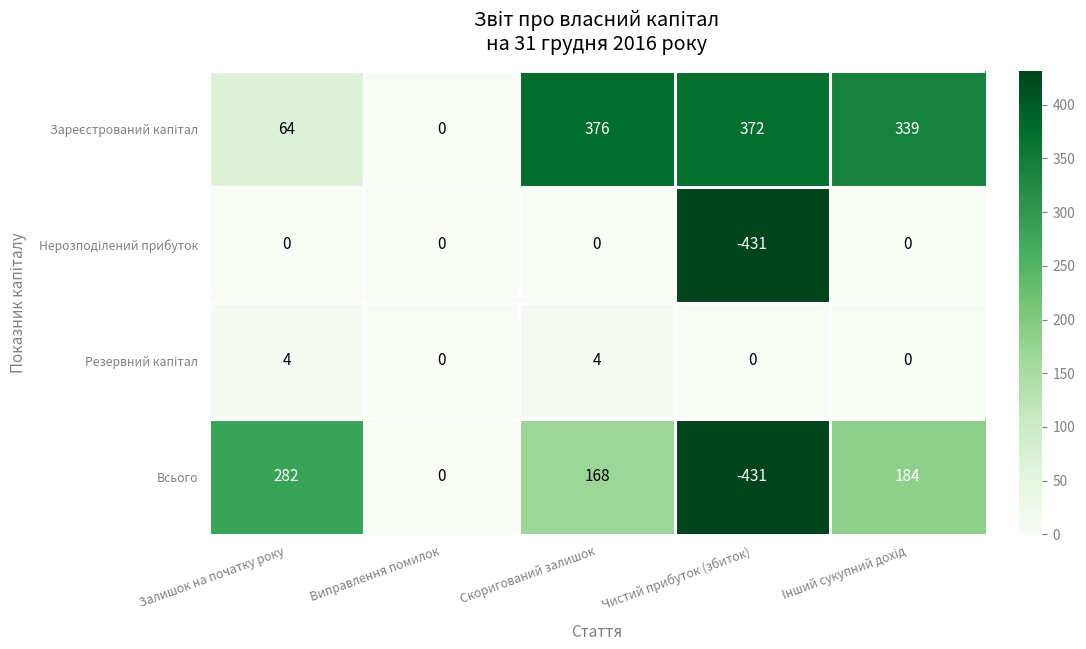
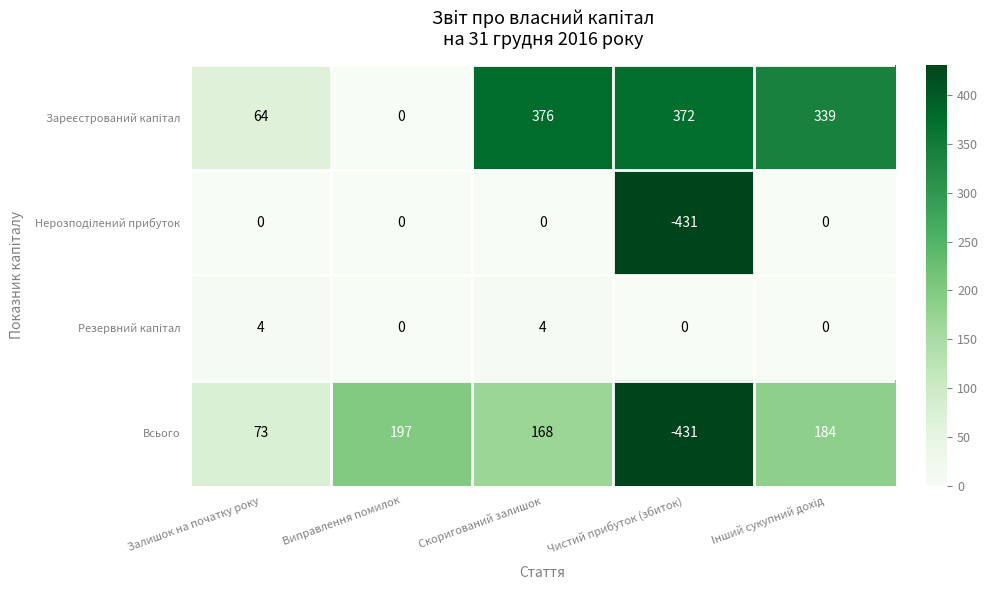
  {
    "Зареєстрований капітал": {
      "Залишок на початку року": 64,
      "Виправлення помилок": 0,
      "Скоригований залишок": 376,
      "Чистий прибуток (збиток)": 372,
      "Інший сукупний дохід": 339
    },
    "Нерозподілений прибуток": {
      "Залишок на початку року": 0,
      "Виправлення помилок": 0,
      "Скоригований залишок": 0,
      "Чистий прибуток (збиток)": -431,
      "Інший сукупний дохід": 0
    },
    "Резервний капітал": {
      "Залишок на початку року": 4,
      "Виправлення помилок": 0,
      "Скоригований залишок": 4,
      "Чистий прибуток (збиток)": 0,
      "Інший сукупний дохід": 0
    },
    "Всього": {
-     "Залишок на початку року": 282,
-     "Виправлення помилок": 0,
+     "Залишок на початку року": 73,
+     "Виправлення помилок": 197,
      "Скоригований залишок": 168,
      "Чистий прибуток (збиток)": -431,
      "Інший сукупний дохід": 184
    }
  }
